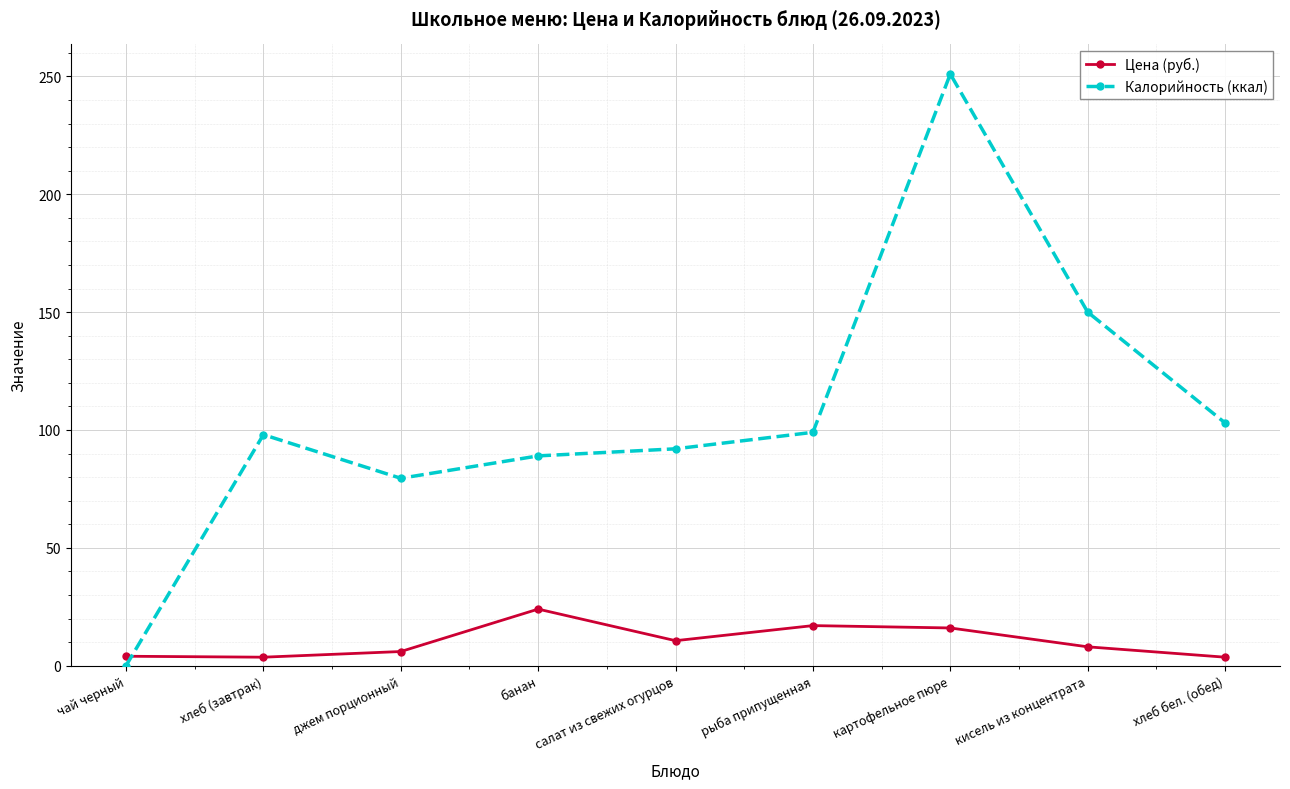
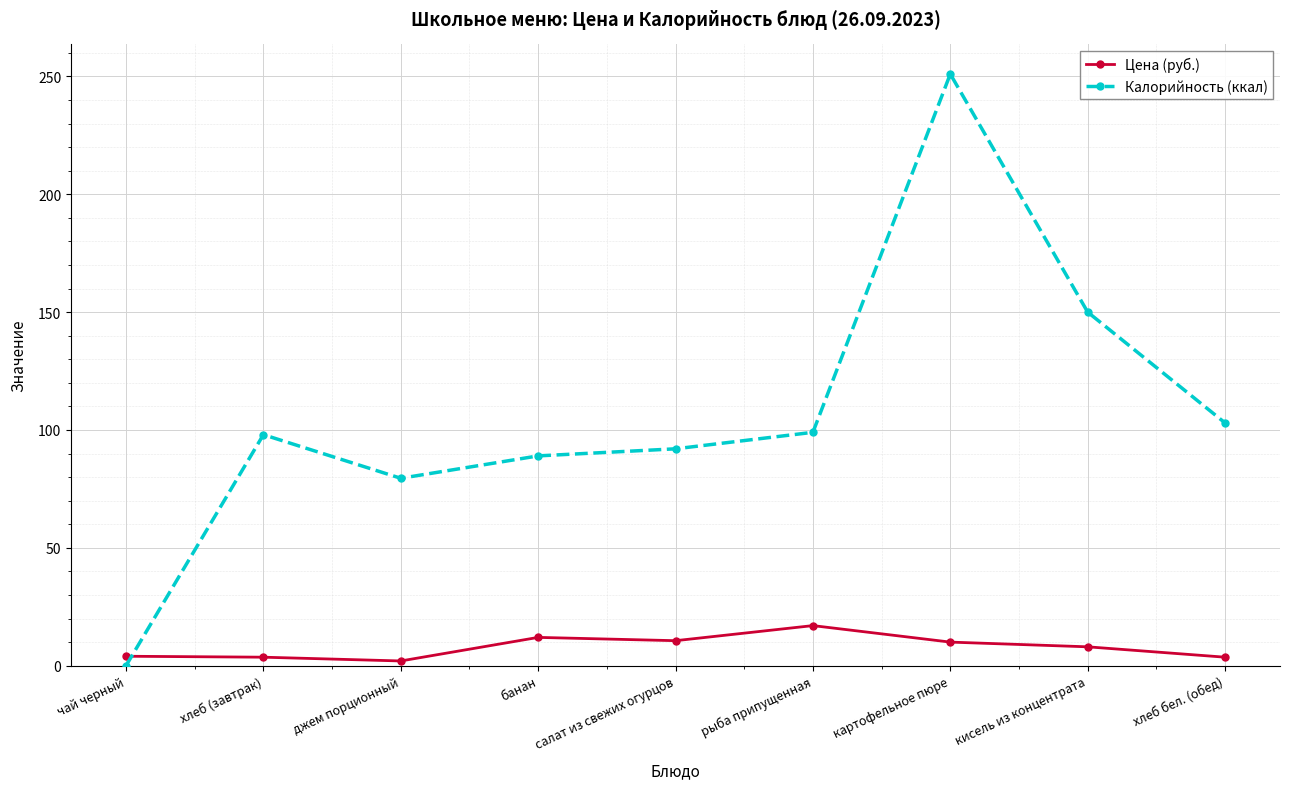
  {
    "Цена (руб.)": {
      "чай черный": 4,
      "хлеб (завтрак)": 4,
-     "джем порционный": 6,
-     "банан": 24,
+     "джем порционный": 2,
+     "банан": 12,
      "салат из свежих огурцов": 11,
      "рыба припущенная": 17,
-     "картофельное пюре": 16,
+     "картофельное пюре": 10,
      "кисель из концентрата": 8,
      "хлеб бел. (обед)": 4
    },
    "Калорийность (ккал)": {
      "чай черный": 0,
      "хлеб (завтрак)": 98,
      "джем порционный": 80,
      "банан": 89,
      "салат из свежих огурцов": 92,
      "рыба припущенная": 99,
      "картофельное пюре": 251,
      "кисель из концентрата": 150,
      "хлеб бел. (обед)": 103
    }
  }
